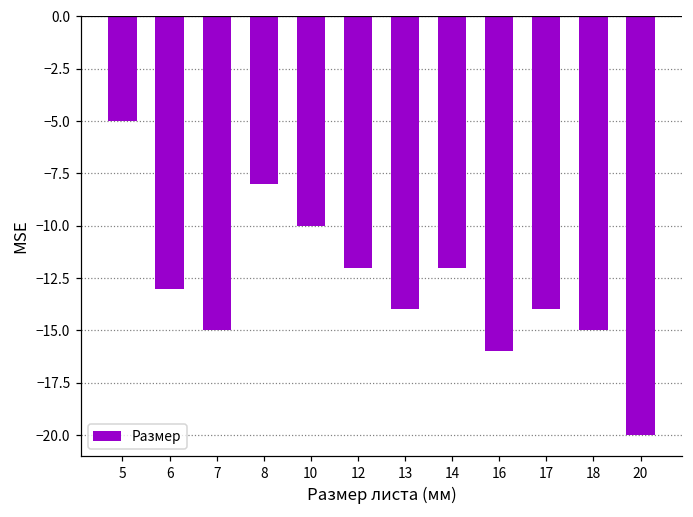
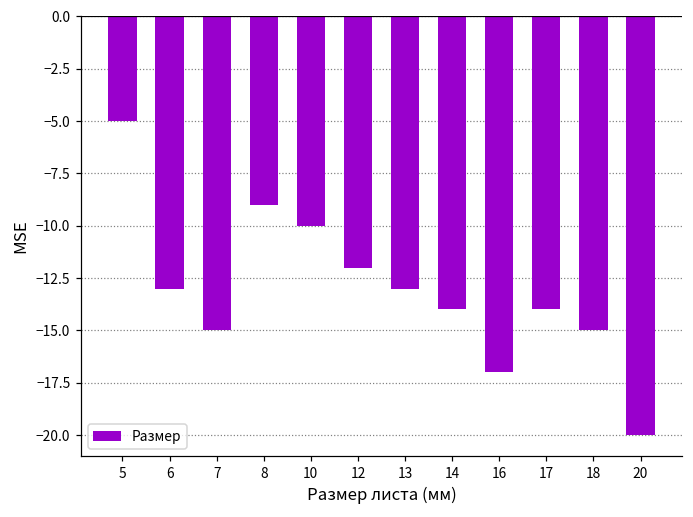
  {
    "5": -5.0,
    "6": -13.0,
    "7": -15.0,
-   "8": -8.0,
+   "8": -9.0,
    "10": -10.0,
    "12": -12.0,
-   "13": -14.0,
-   "14": -12.0,
-   "16": -16.0,
+   "13": -13.0,
+   "14": -14.0,
+   "16": -17.0,
    "17": -14.0,
    "18": -15.0,
    "20": -20.0
  }
